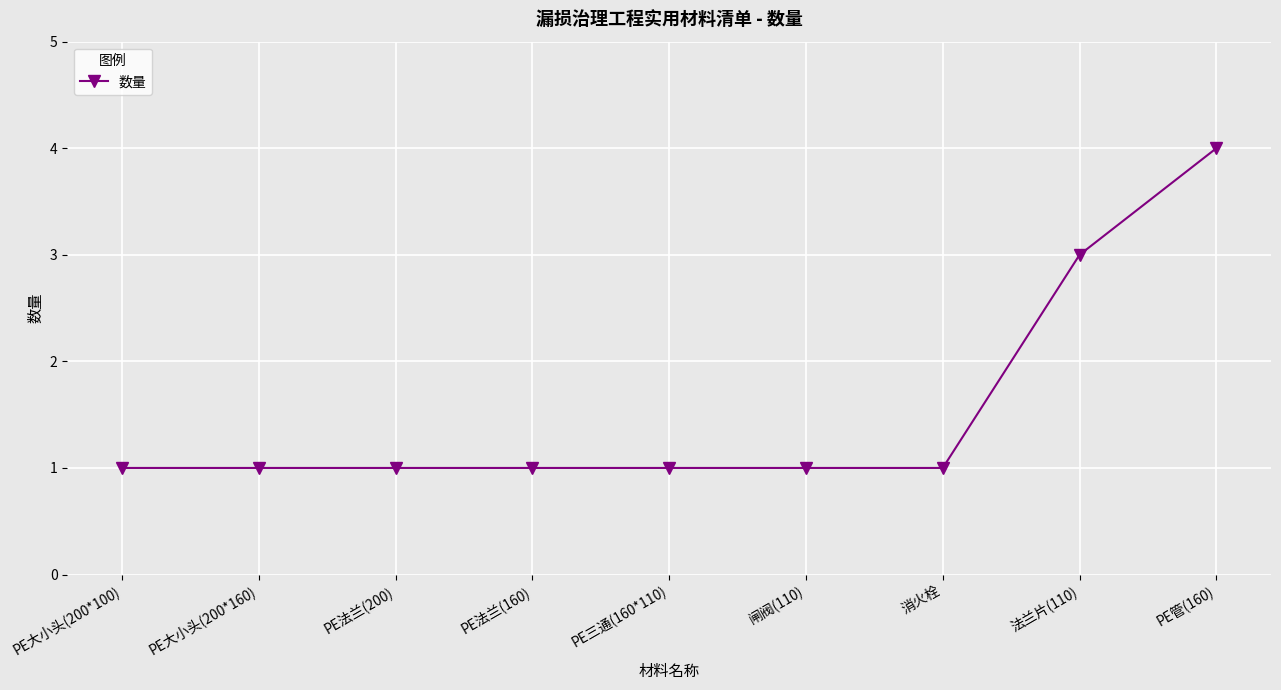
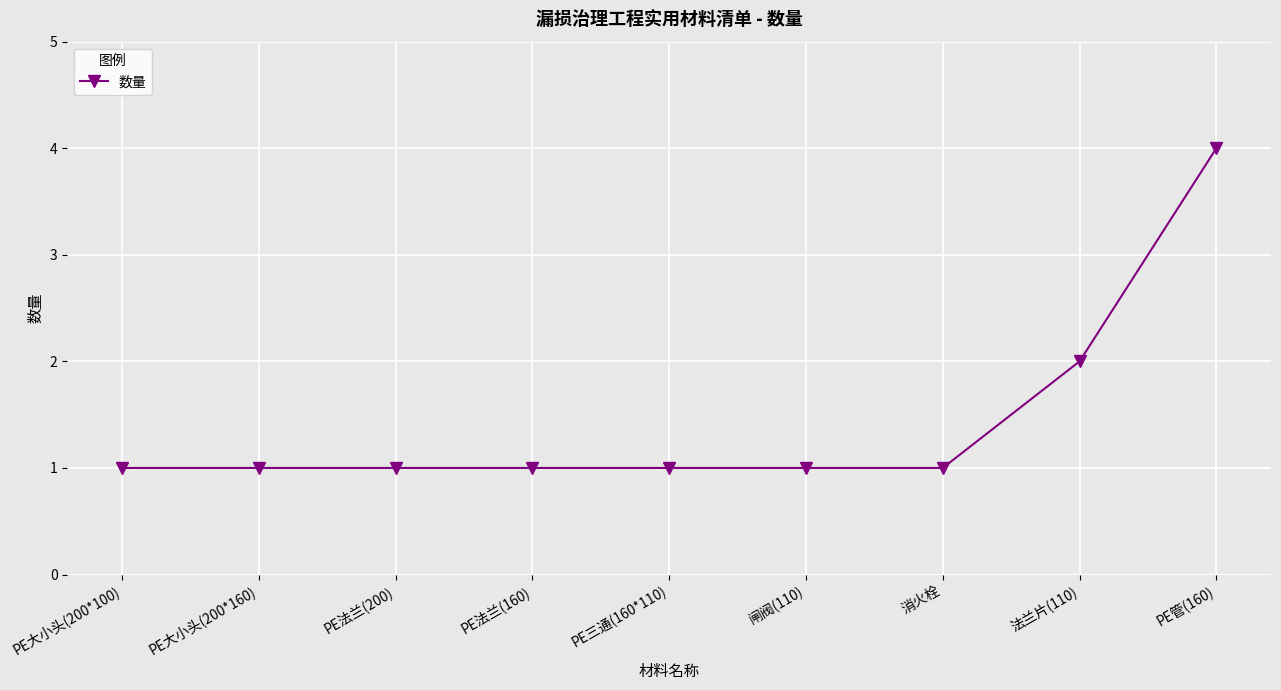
  {
    "PE大小头(200*100)": 1,
    "PE大小头(200*160)": 1,
    "PE法兰(200)": 1,
    "PE法兰(160)": 1,
    "PE三通(160*110)": 1,
    "闸阀(110)": 1,
    "消火栓": 1,
-   "法兰片(110)": 3,
+   "法兰片(110)": 2,
    "PE管(160)": 4
  }
